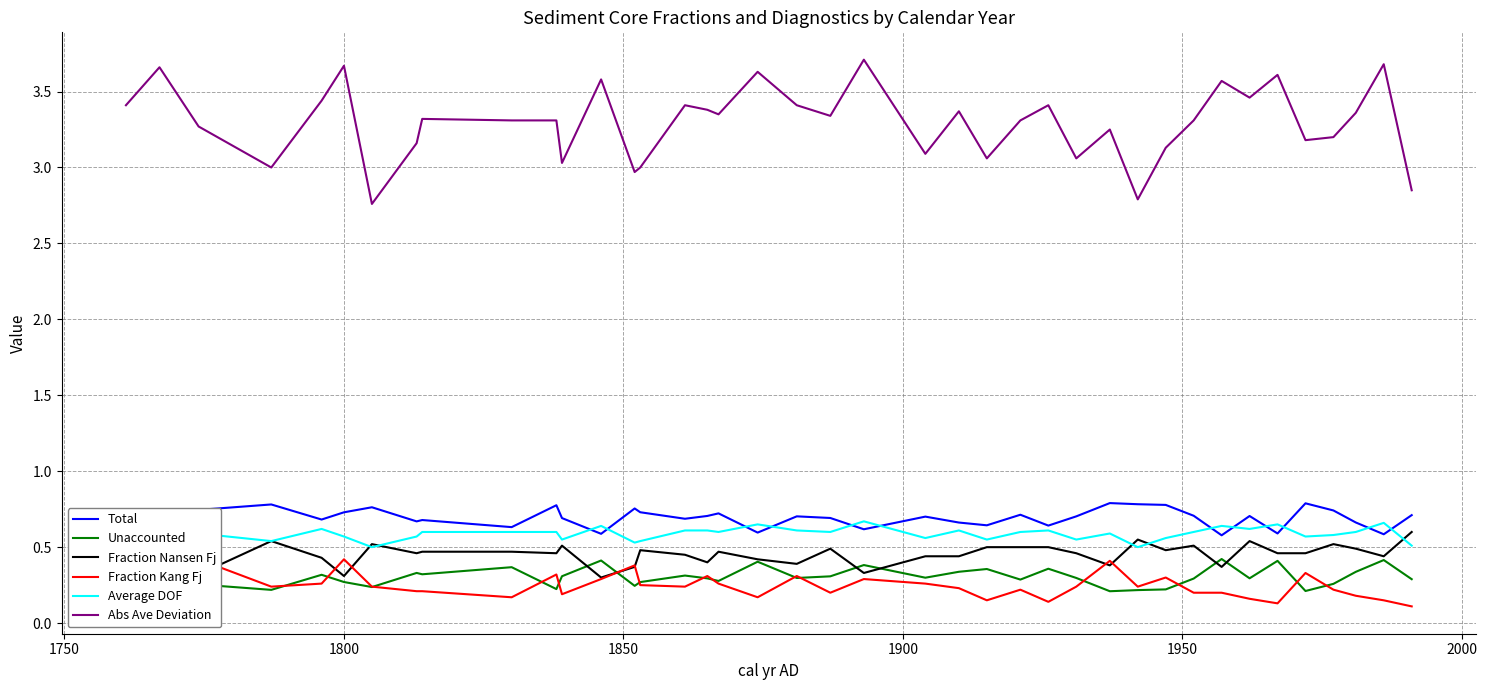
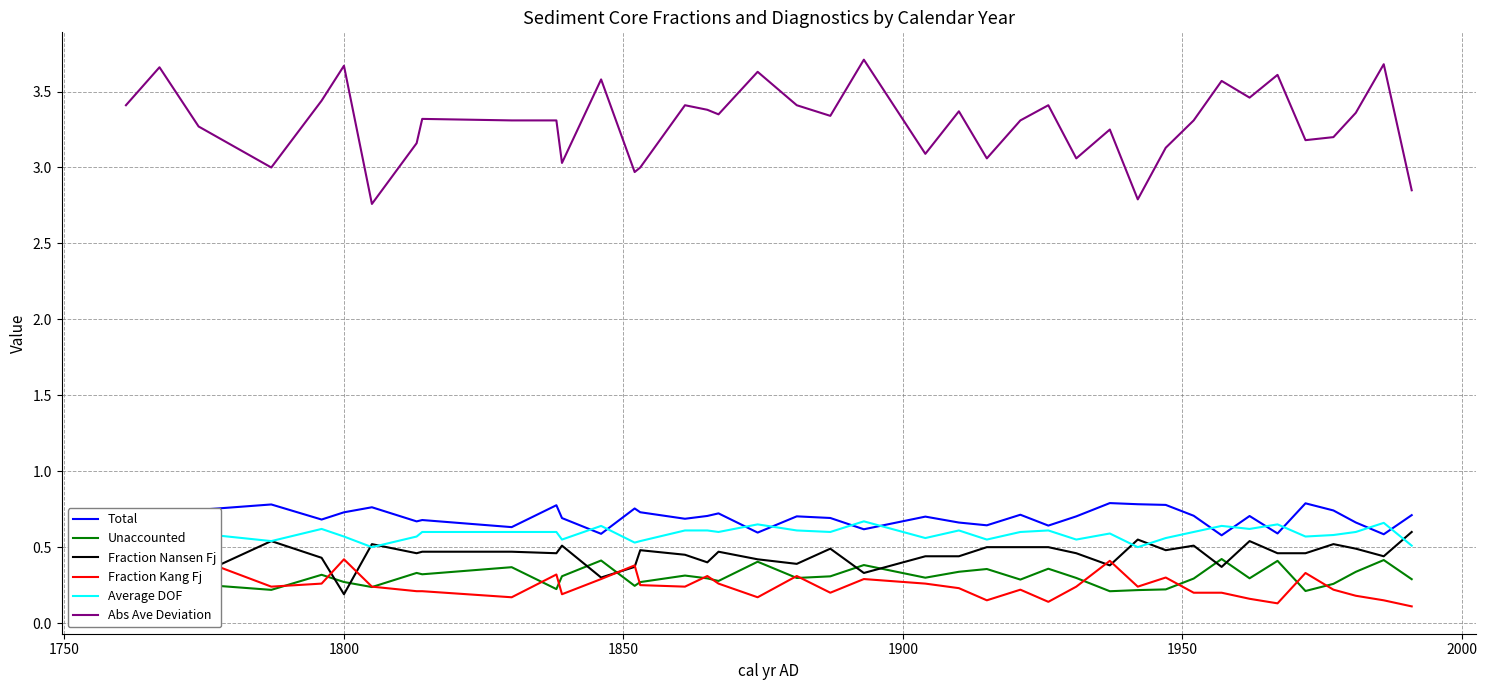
  {
    "Total": {
      "1800": 0.73
    },
    "Unaccounted": {
      "1800": 0.27
    },
    "Fraction Nansen Fj": {
-     "1800": 0.31
+     "1800": 0.19
    },
    "Fraction Kang Fj": {
      "1800": 0.42
    },
    "Average DOF": {
      "1800": 0.57
    },
    "Abs Ave Deviation": {
      "1800": 3.67
    }
  }
